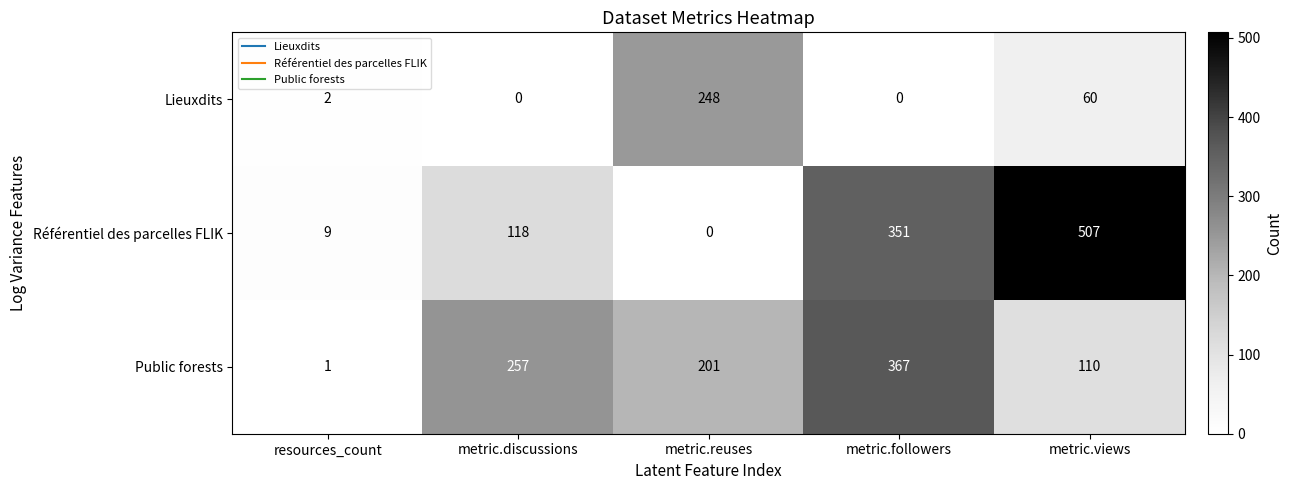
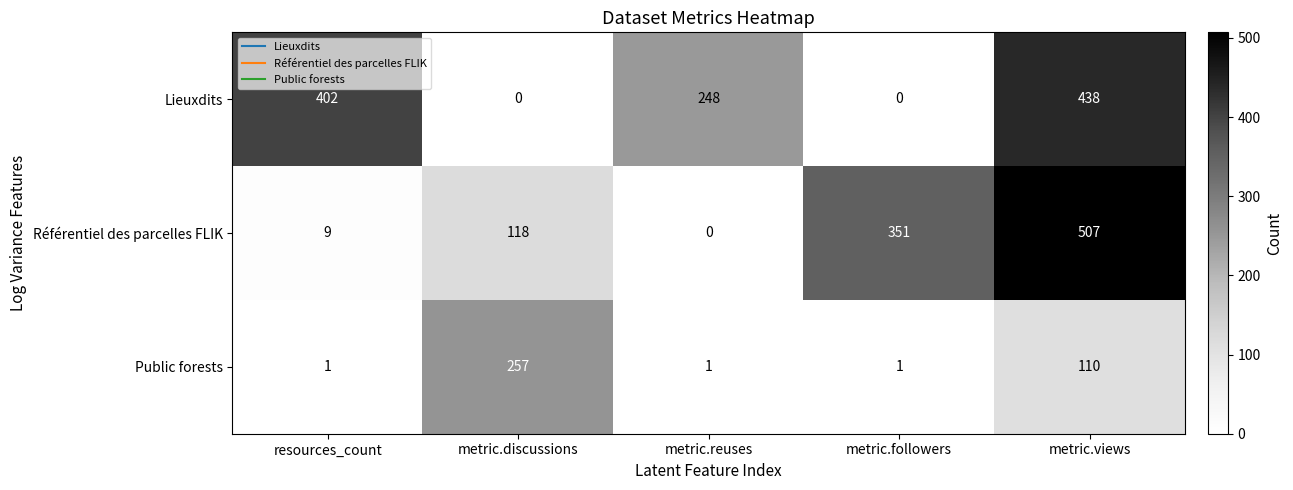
  {
    "Lieuxdits": {
-     "resources_count": 2,
+     "resources_count": 402,
      "metric.discussions": 0,
      "metric.reuses": 248,
      "metric.followers": 0,
-     "metric.views": 60
+     "metric.views": 438
    },
    "Référentiel des parcelles FLIK": {
      "resources_count": 9,
      "metric.discussions": 118,
      "metric.reuses": 0,
      "metric.followers": 351,
      "metric.views": 507
    },
    "Public forests": {
      "resources_count": 1,
      "metric.discussions": 257,
-     "metric.reuses": 201,
-     "metric.followers": 367,
+     "metric.reuses": 1,
+     "metric.followers": 1,
      "metric.views": 110
    }
  }
